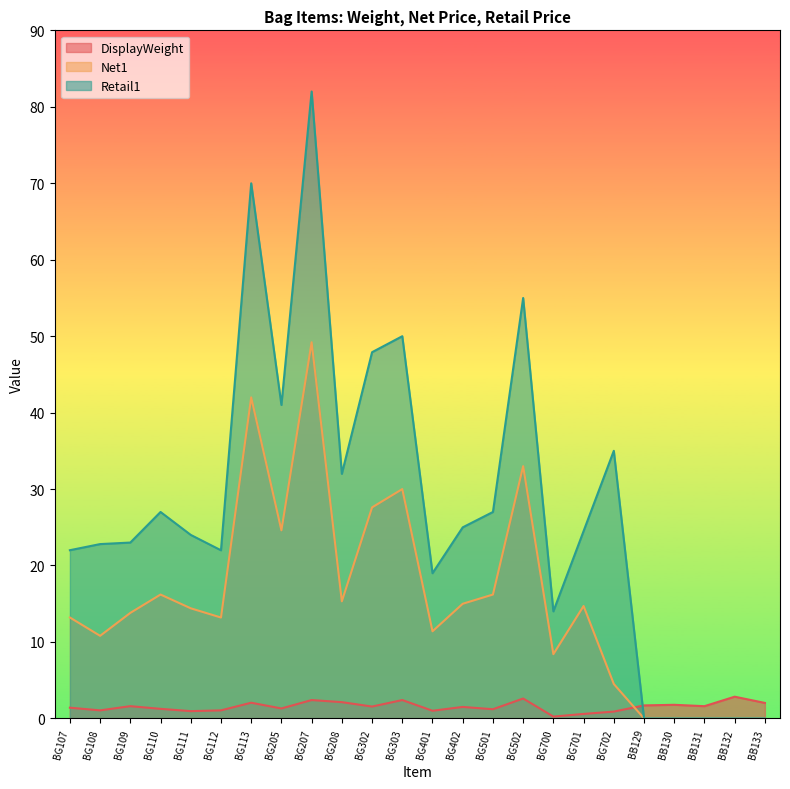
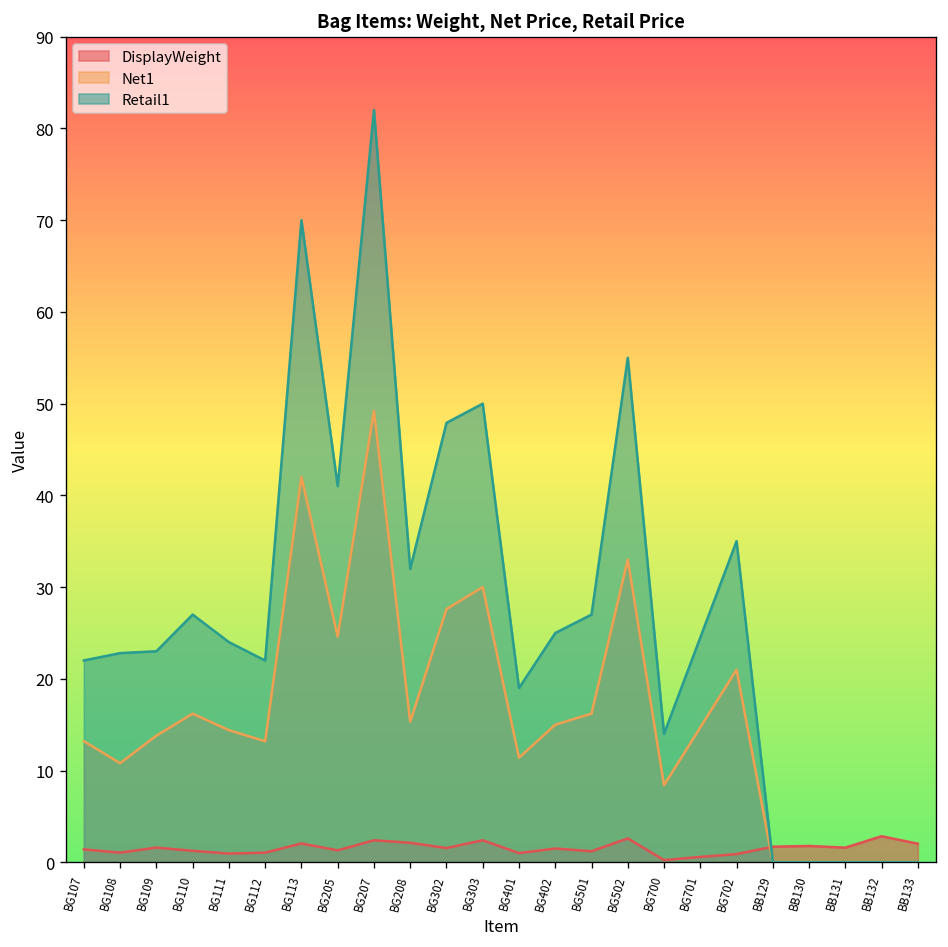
  {
    "DisplayWeight": {
      "BG107": 1,
      "BG108": 1,
      "BG109": 2,
      "BG110": 1,
      "BG111": 1,
      "BG112": 1,
      "BG113": 2,
      "BG205": 1,
      "BG207": 2,
      "BG208": 2,
      "BG302": 2,
      "BG303": 2,
      "BG401": 1,
      "BG402": 2,
      "BG501": 1,
      "BG502": 3,
      "BG700": 0,
      "BG701": 1,
      "BG702": 1,
      "BB129": 2,
      "BB130": 2,
      "BB131": 2,
      "BB132": 3,
      "BB133": 2
    },
    "Net1": {
      "BG107": 13,
      "BG108": 11,
      "BG109": 14,
      "BG110": 16,
      "BG111": 14,
      "BG112": 13,
      "BG113": 42,
      "BG205": 25,
      "BG207": 49,
      "BG208": 15,
      "BG302": 28,
      "BG303": 30,
      "BG401": 11,
      "BG402": 15,
      "BG501": 16,
      "BG502": 33,
      "BG700": 8,
      "BG701": 15,
-     "BG702": 5
+     "BG702": 21
    },
    "Retail1": {
      "BG107": 22,
      "BG108": 23,
      "BG109": 23,
      "BG110": 27,
      "BG111": 24,
      "BG112": 22,
      "BG113": 70,
      "BG205": 41,
      "BG207": 82,
      "BG208": 32,
      "BG302": 48,
      "BG303": 50,
      "BG401": 19,
      "BG402": 25,
      "BG501": 27,
      "BG502": 55,
      "BG700": 14,
      "BG701": 25,
      "BG702": 35
    }
  }
